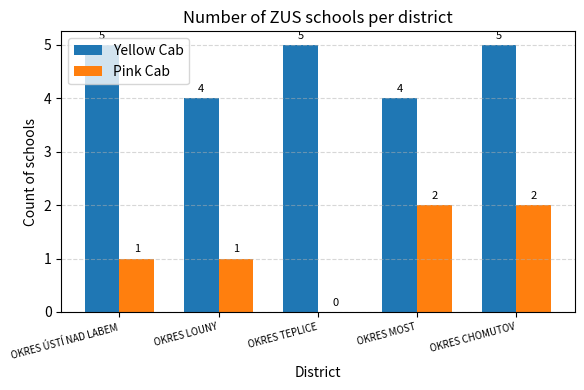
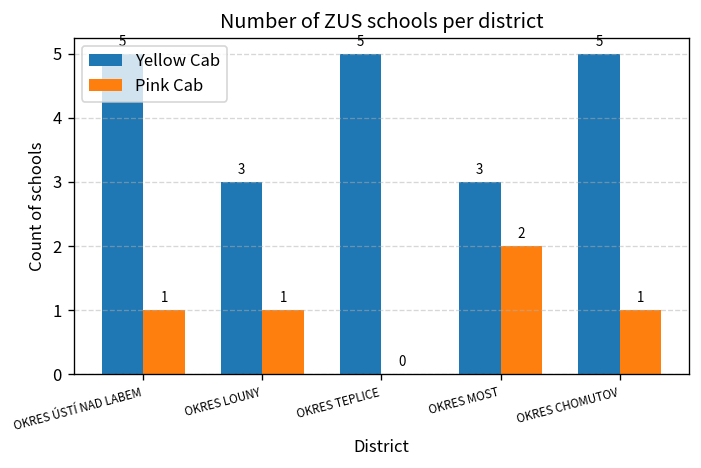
  {
    "Yellow Cab": {
-     "OKRES LOUNY": 4,
+     "OKRES LOUNY": 3,
      "OKRES TEPLICE": 5,
-     "OKRES MOST": 4,
+     "OKRES MOST": 3,
      "OKRES CHOMUTOV": 5
    },
    "Pink Cab": {
      "OKRES ÚSTÍ NAD LABEM": 1,
      "OKRES LOUNY": 1,
      "OKRES TEPLICE": 0,
      "OKRES MOST": 2,
-     "OKRES CHOMUTOV": 2
+     "OKRES CHOMUTOV": 1
    }
  }
